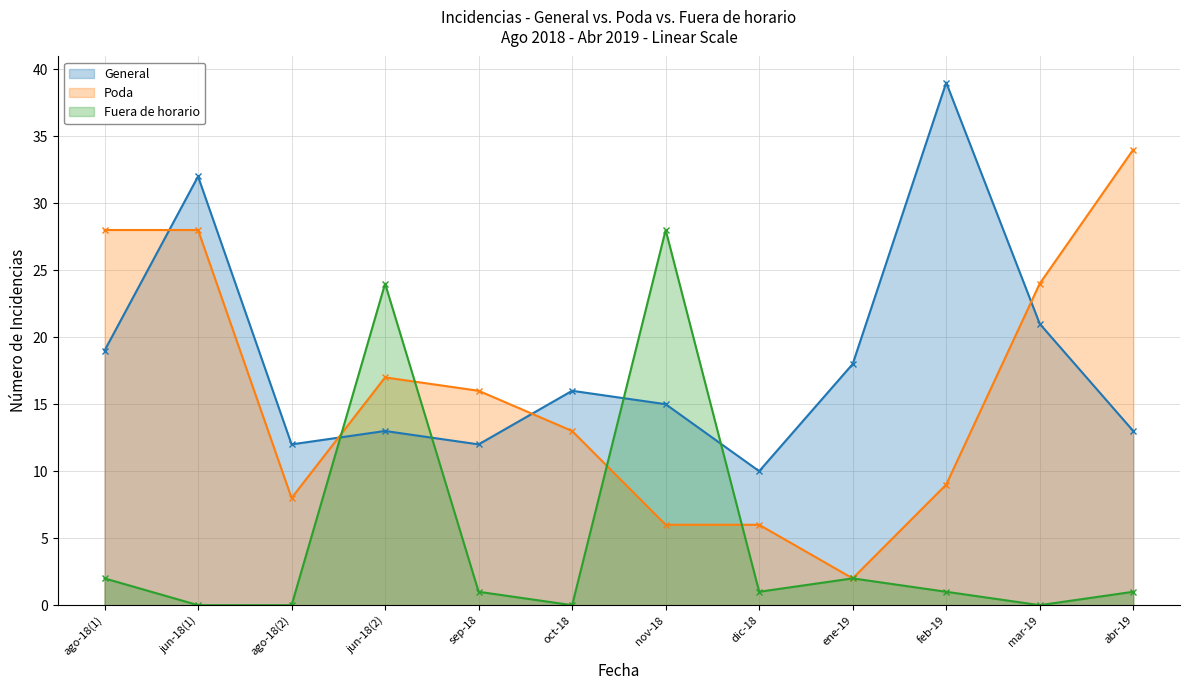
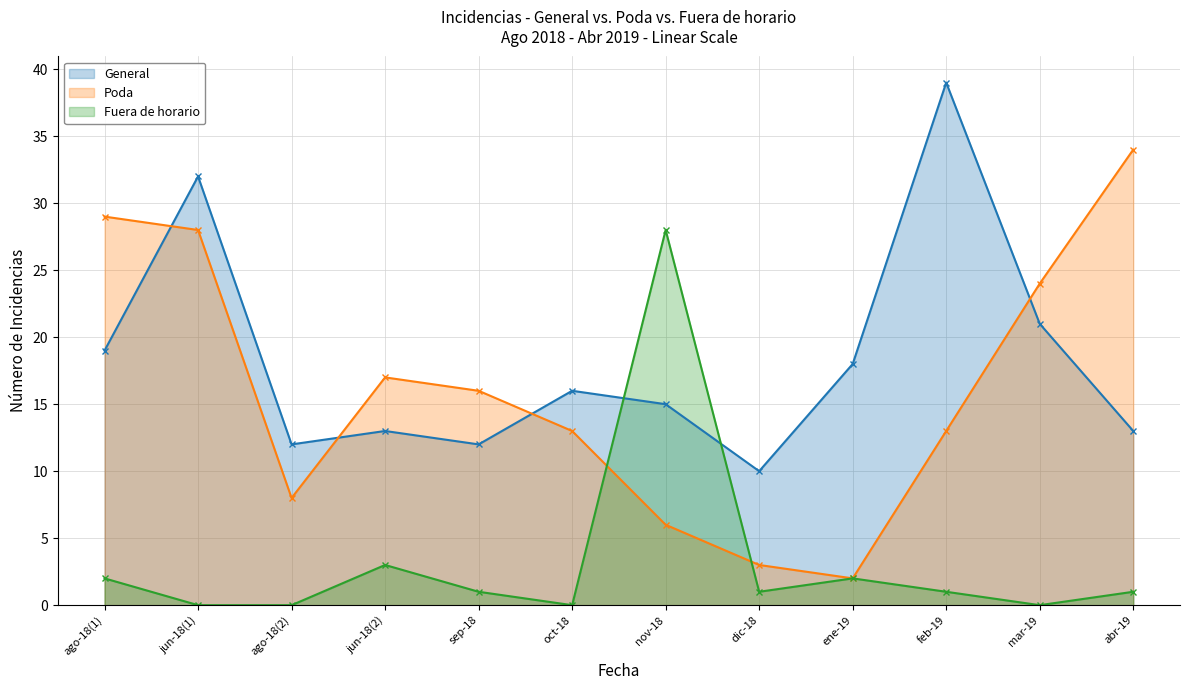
  {
    "General": {
      "ago-18(1)": 19,
      "jun-18(1)": 32,
      "ago-18(2)": 12,
      "jun-18(2)": 13,
      "sep-18": 12,
      "oct-18": 16,
      "nov-18": 15,
      "dic-18": 10,
      "ene-19": 18,
      "feb-19": 39,
      "mar-19": 21,
      "abr-19": 13
    },
    "Poda": {
-     "ago-18(1)": 28,
+     "ago-18(1)": 29,
      "jun-18(1)": 28,
      "ago-18(2)": 8,
      "jun-18(2)": 17,
      "sep-18": 16,
      "oct-18": 13,
      "nov-18": 6,
-     "dic-18": 6,
-     "feb-19": 9,
+     "dic-18": 3,
+     "feb-19": 13,
      "mar-19": 24,
      "abr-19": 34
    },
    "Fuera de horario": {
      "ago-18(1)": 2,
      "jun-18(1)": 0,
      "ago-18(2)": 0,
-     "jun-18(2)": 24,
+     "jun-18(2)": 3,
      "sep-18": 1,
      "oct-18": 0,
      "nov-18": 28,
      "dic-18": 1,
      "feb-19": 1,
      "mar-19": 0,
      "abr-19": 1
    }
  }
